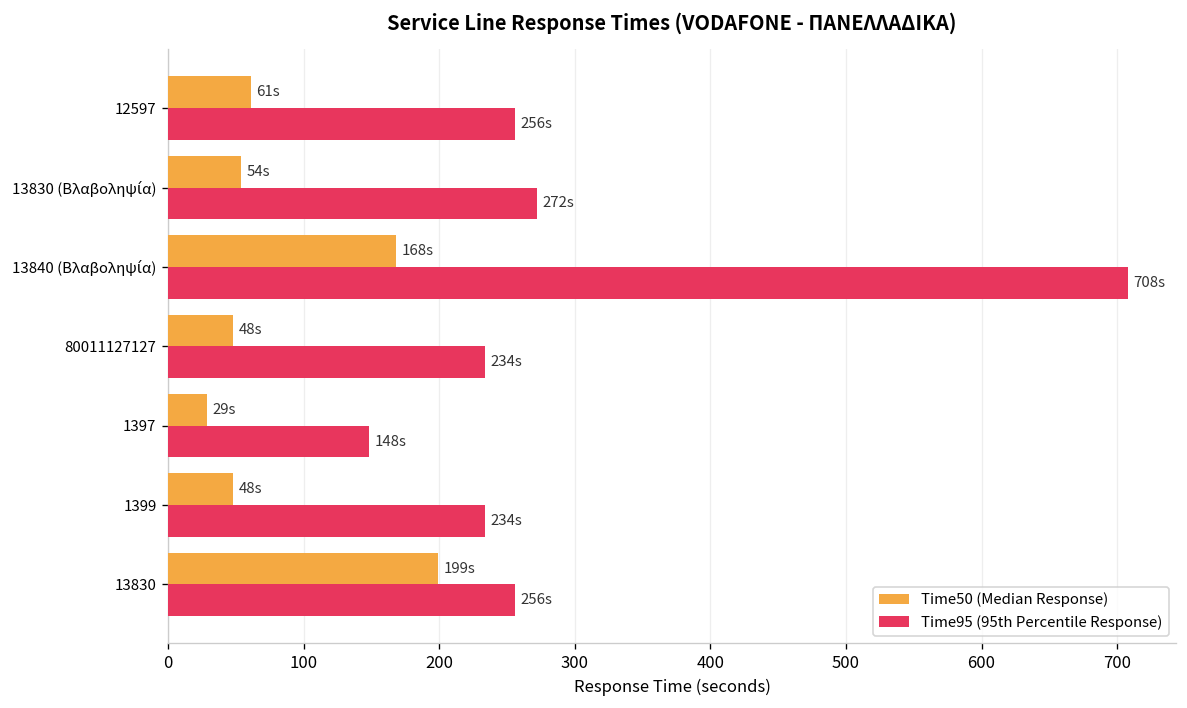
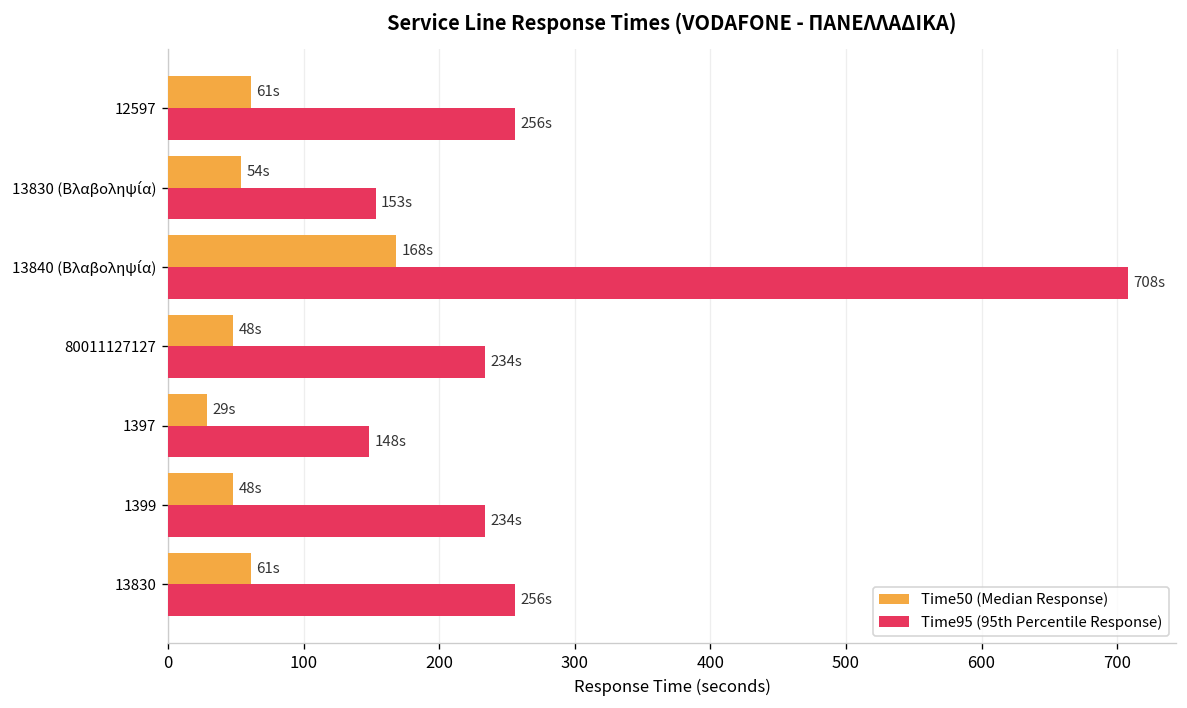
  {
    "Time50 (Median Response)": {
      "12597": "61s",
      "13830 (Βλαβοληψία)": "54s",
      "13840 (Βλαβοληψία)": "168s",
      "80011127127": "48s",
      "1397": "29s",
      "1399": "48s",
-     "13830": "199s"
+     "13830": "61s"
    },
    "Time95 (95th Percentile Response)": {
      "12597": "256s",
-     "13830 (Βλαβοληψία)": "272s",
+     "13830 (Βλαβοληψία)": "153s",
      "13840 (Βλαβοληψία)": "708s",
      "80011127127": "234s",
      "1397": "148s",
      "1399": "234s",
      "13830": "256s"
    }
  }
